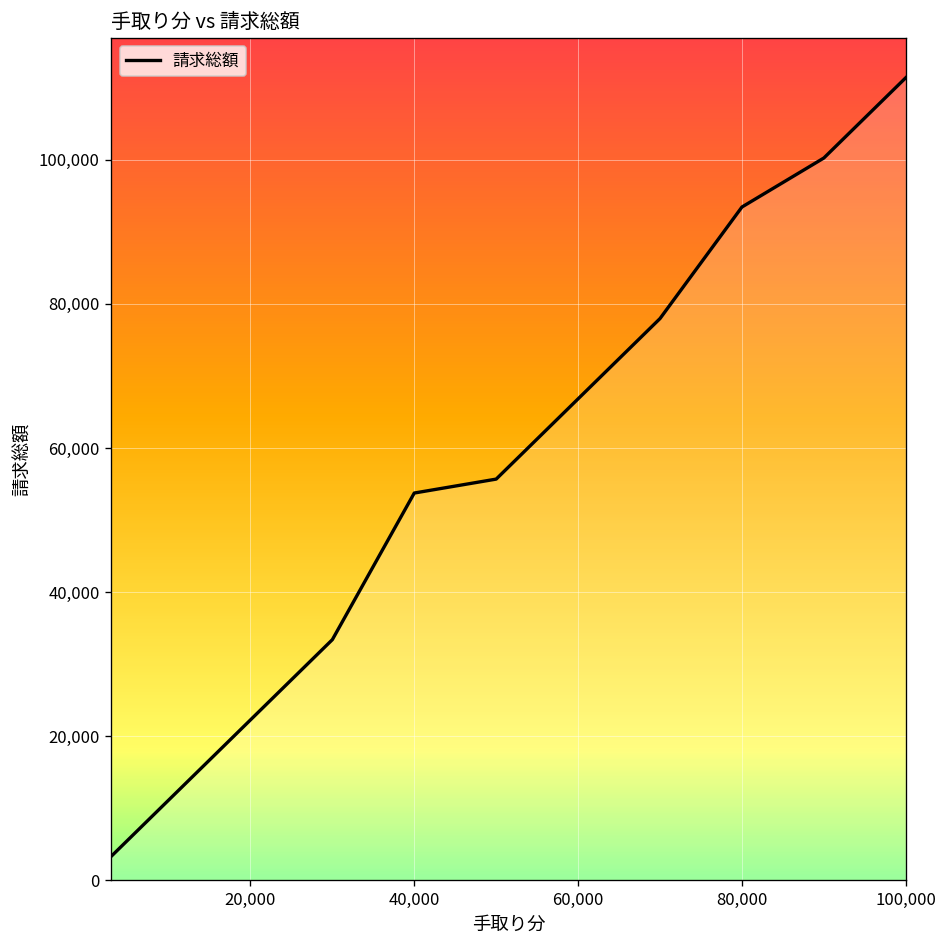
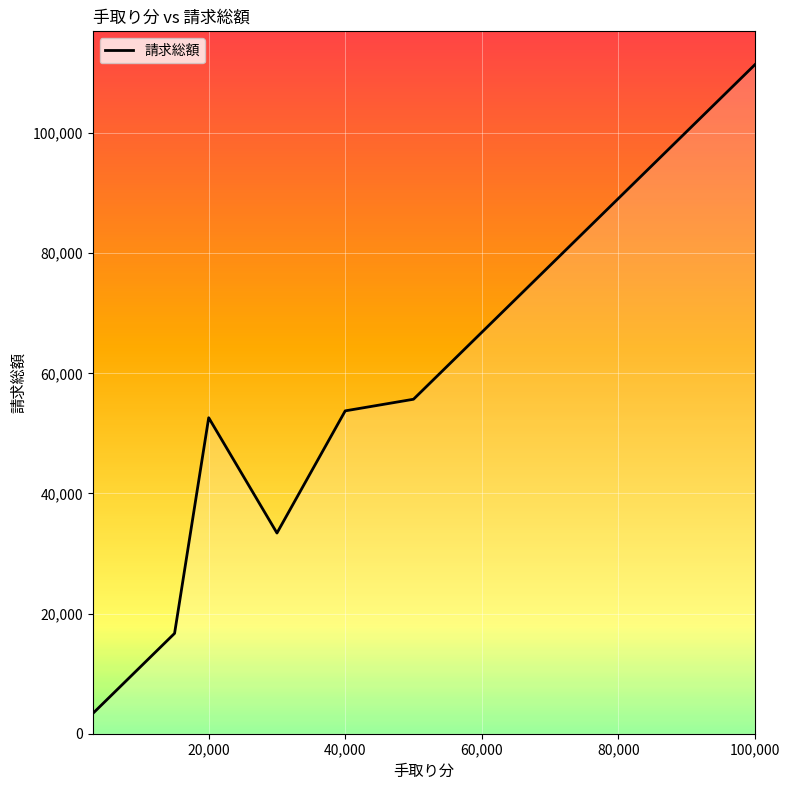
  {
-   "20,000": "22,000",
+   "20,000": "53,000",
    "40,000": "54,000",
    "60,000": "67,000",
-   "80,000": "93,000",
+   "80,000": "89,000",
    "100,000": "111,000"
  }
